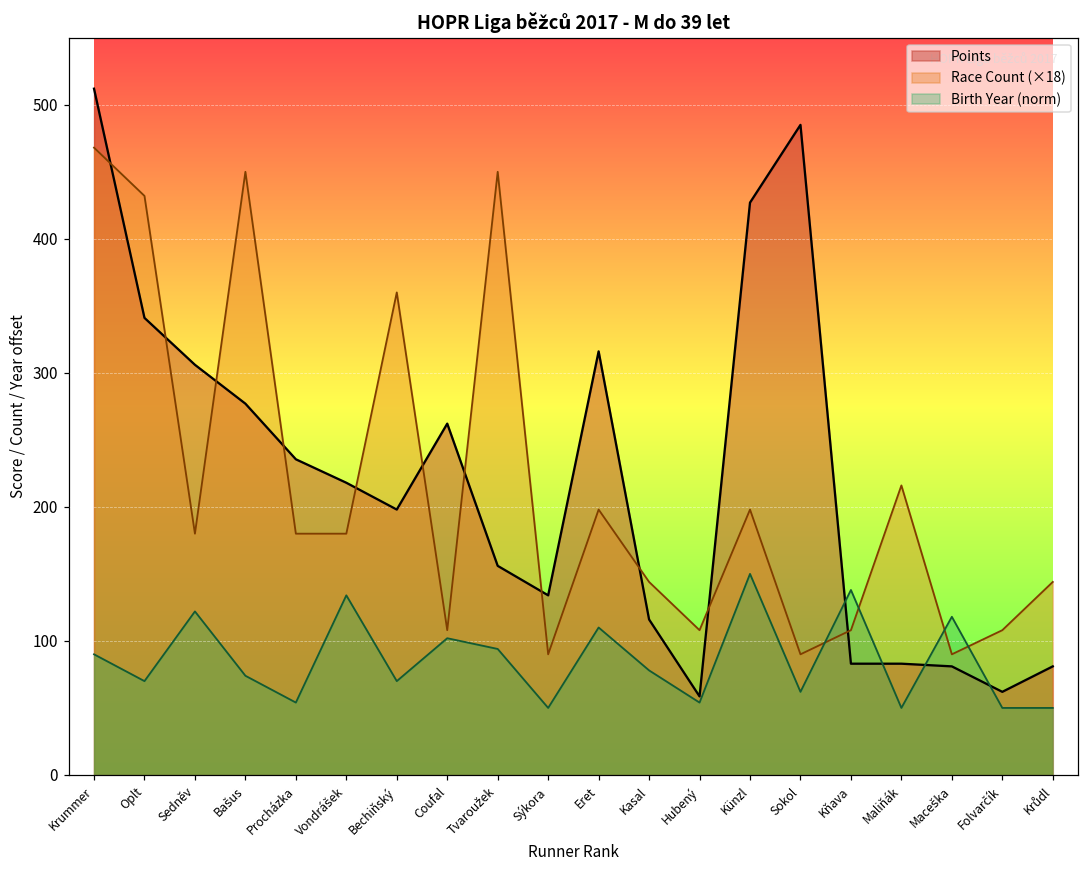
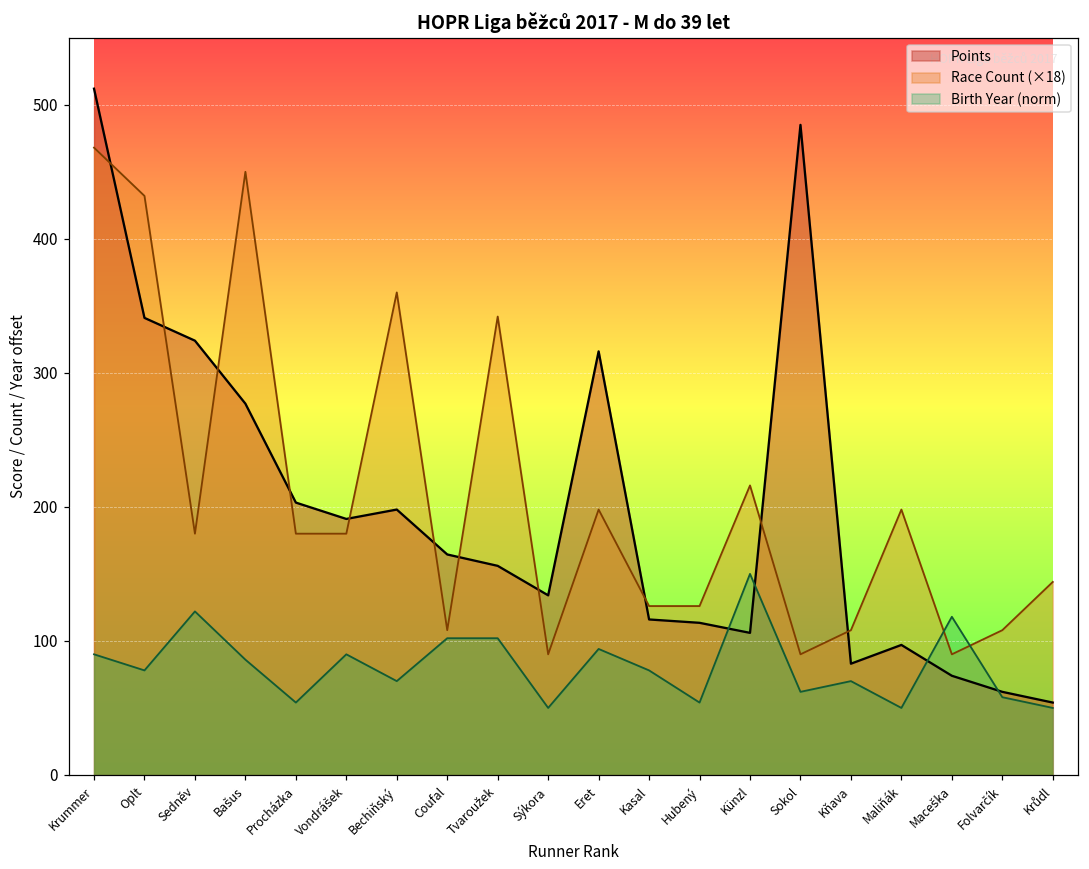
  {
    "Points": {
      "Krummer": 512,
      "Oplt": 341,
-     "Sedněv": 306,
+     "Sedněv": 324,
      "Bašus": 277,
-     "Procházka": 236,
-     "Vondrášek": 218,
+     "Procházka": 203,
+     "Vondrášek": 191,
      "Bechiňský": 198,
-     "Coufal": 262,
+     "Coufal": 165,
      "Tvaroužek": 156,
      "Sýkora": 134,
      "Eret": 316,
      "Kasal": 116,
-     "Hubený": 59,
-     "Künzl": 427,
+     "Hubený": 114,
+     "Künzl": 106,
      "Sokol": 485,
      "Kňava": 83,
-     "Maliňák": 83,
-     "Maceška": 81,
+     "Maliňák": 97,
+     "Maceška": 74,
      "Folvarčík": 62,
-     "Krůdl": 81
+     "Krůdl": 54
    },
    "Race Count (×18)": {
      "Krummer": 468,
      "Oplt": 432,
      "Sedněv": 180,
      "Bašus": 450,
      "Procházka": 180,
      "Vondrášek": 180,
      "Bechiňský": 360,
      "Coufal": 108,
-     "Tvaroužek": 450,
+     "Tvaroužek": 342,
      "Sýkora": 90,
      "Eret": 198,
-     "Kasal": 144,
-     "Hubený": 108,
-     "Künzl": 198,
+     "Kasal": 126,
+     "Hubený": 126,
+     "Künzl": 216,
      "Sokol": 90,
      "Kňava": 108,
-     "Maliňák": 216,
+     "Maliňák": 198,
      "Maceška": 90,
      "Folvarčík": 108,
      "Krůdl": 144
    },
    "Birth Year (norm)": {
      "Krummer": 90,
-     "Oplt": 70,
+     "Oplt": 78,
      "Sedněv": 122,
-     "Bašus": 74,
+     "Bašus": 86,
      "Procházka": 54,
-     "Vondrášek": 134,
+     "Vondrášek": 90,
      "Bechiňský": 70,
      "Coufal": 102,
-     "Tvaroužek": 94,
+     "Tvaroužek": 102,
      "Sýkora": 50,
-     "Eret": 110,
+     "Eret": 94,
      "Kasal": 78,
      "Hubený": 54,
      "Künzl": 150,
      "Sokol": 62,
-     "Kňava": 138,
+     "Kňava": 70,
      "Maliňák": 50,
      "Maceška": 118,
-     "Folvarčík": 50,
+     "Folvarčík": 58,
      "Krůdl": 50
    }
  }
